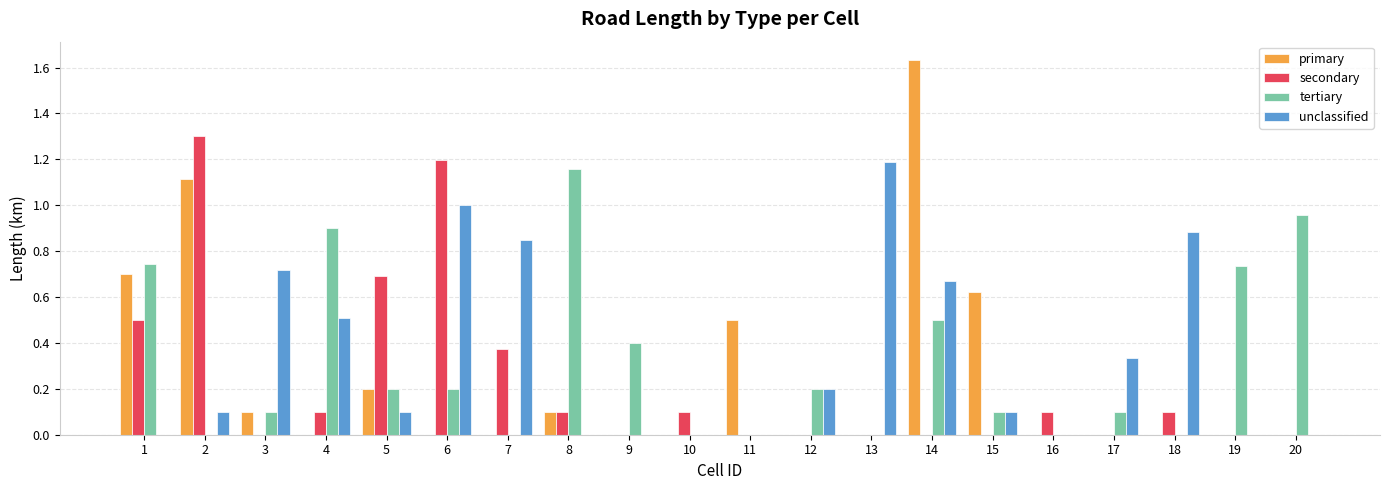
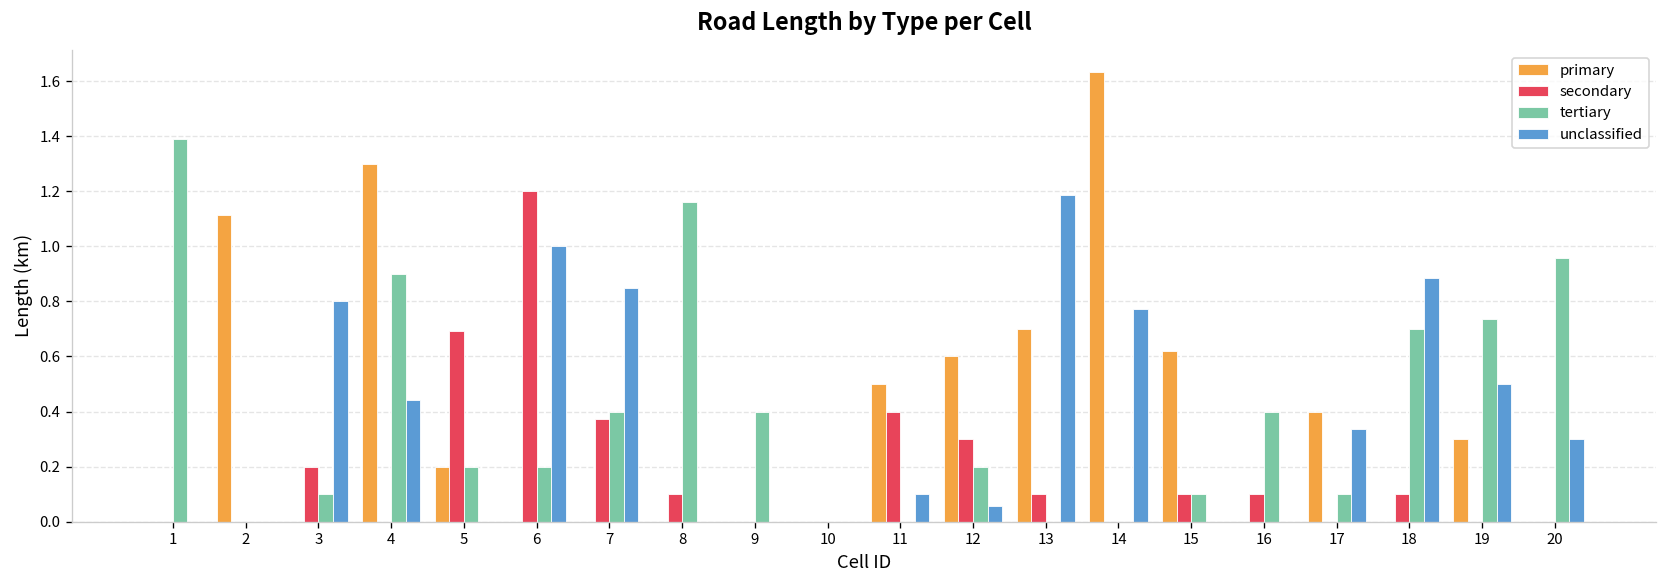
  {
    "primary": {
-     "1": 0.7,
+     "1": 0.0,
      "2": 1.11,
-     "3": 0.1,
-     "4": 0.0,
+     "3": 0.0,
+     "4": 1.3,
      "5": 0.2,
      "6": 0.0,
      "7": 0.0,
-     "8": 0.1,
+     "8": 0.0,
      "9": 0.0,
      "10": 0.0,
      "11": 0.5,
-     "12": 0.0,
-     "13": 0.0,
+     "12": 0.6,
+     "13": 0.7,
      "14": 1.63,
      "15": 0.62,
      "16": 0.0,
-     "17": 0.0,
+     "17": 0.4,
      "18": 0.0,
-     "19": 0.0,
+     "19": 0.3,
      "20": 0.0
    },
    "secondary": {
-     "1": 0.5,
-     "2": 1.3,
-     "3": 0.0,
-     "4": 0.1,
+     "1": 0.0,
+     "2": 0.0,
+     "3": 0.2,
+     "4": 0.0,
      "5": 0.7,
      "6": 1.2,
      "7": 0.37,
      "8": 0.1,
      "9": 0.0,
-     "10": 0.1,
-     "11": 0.0,
-     "12": 0.0,
-     "13": 0.0,
+     "10": 0.0,
+     "11": 0.4,
+     "12": 0.3,
+     "13": 0.1,
      "14": 0.0,
-     "15": 0.0,
+     "15": 0.1,
      "16": 0.1,
      "17": 0.0,
      "18": 0.1,
      "19": 0.0,
      "20": 0.0
    },
    "tertiary": {
-     "1": 0.74,
+     "1": 1.39,
      "2": 0.00,
      "3": 0.10,
      "4": 0.90,
      "5": 0.20,
      "6": 0.20,
-     "7": 0.0,
+     "7": 0.4,
      "8": 1.16,
      "9": 0.40,
      "10": 0.00,
      "11": 0.00,
      "12": 0.20,
      "13": 0.00,
-     "14": 0.5,
+     "14": 0.0,
      "15": 0.10,
-     "16": 0.0,
+     "16": 0.4,
      "17": 0.10,
-     "18": 0.0,
+     "18": 0.7,
      "19": 0.74,
      "20": 0.96
    },
    "unclassified": {
      "1": 0.00,
-     "2": 0.1,
-     "3": 0.72,
-     "4": 0.51,
-     "5": 0.1,
+     "2": 0.0,
+     "3": 0.80,
+     "4": 0.44,
+     "5": 0.0,
      "6": 1.00,
      "7": 0.85,
      "8": 0.00,
      "9": 0.00,
      "10": 0.00,
-     "11": 0.0,
-     "12": 0.20,
+     "11": 0.1,
+     "12": 0.06,
      "13": 1.19,
-     "14": 0.67,
-     "15": 0.1,
+     "14": 0.77,
+     "15": 0.0,
      "16": 0.00,
      "17": 0.34,
      "18": 0.88,
-     "19": 0.0,
-     "20": 0.0
+     "19": 0.5,
+     "20": 0.3
    }
  }
